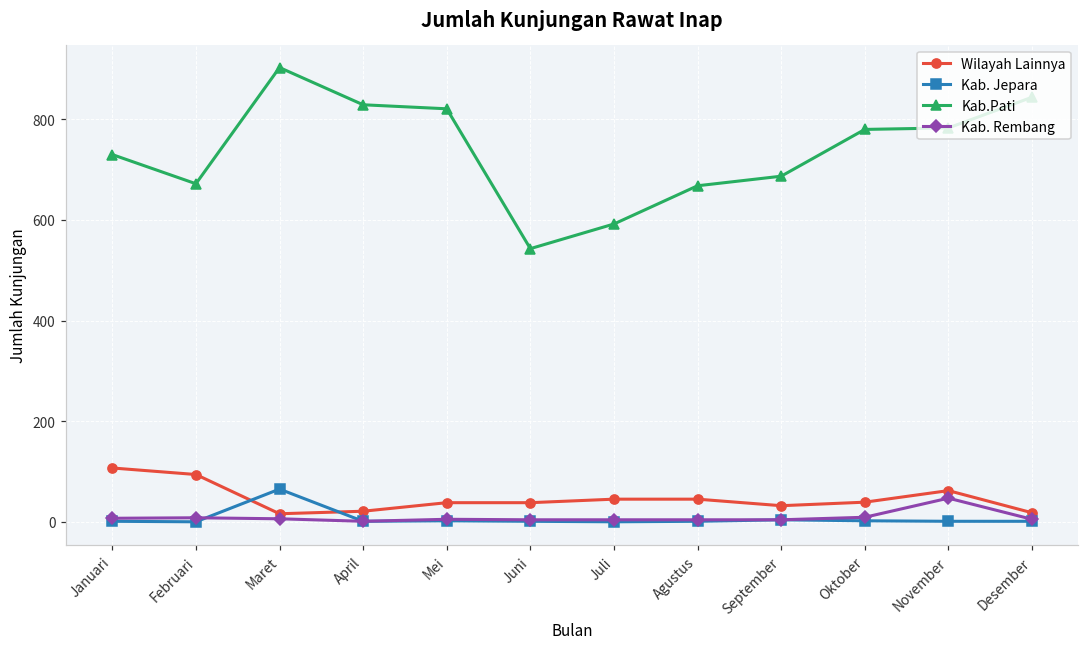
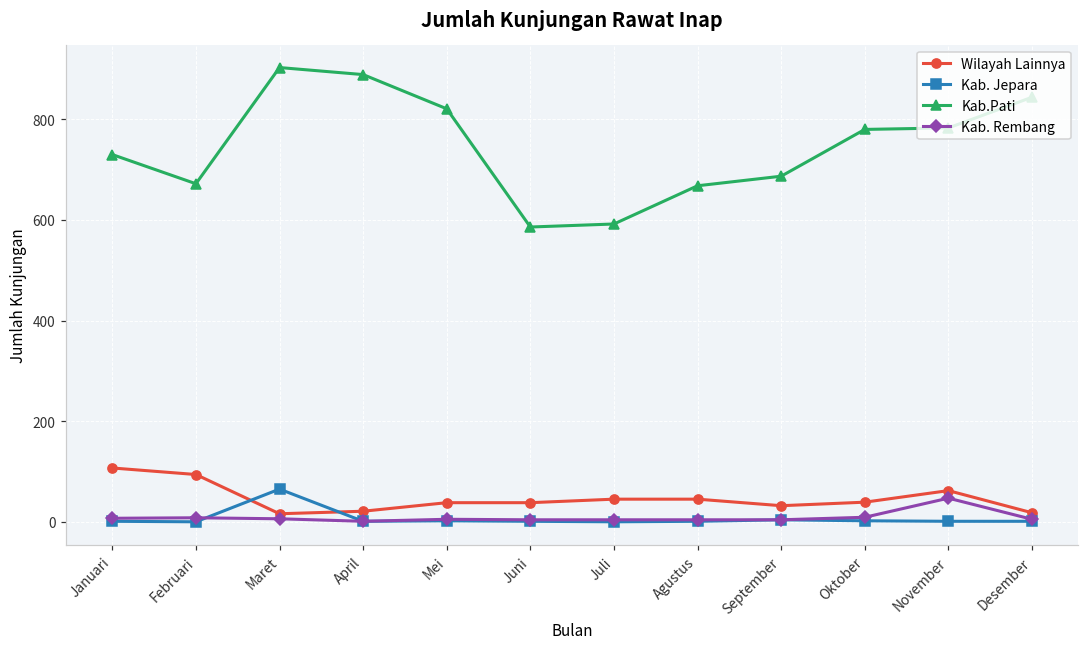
  {
    "Wilayah Lainnya": {
      "Januari": 110,
      "Februari": 90,
      "Maret": 20,
      "April": 20,
      "Mei": 40,
      "Juni": 40,
      "Juli": 50,
      "Agustus": 50,
      "September": 30,
      "Oktober": 40,
      "November": 60,
      "Desember": 20
    },
    "Kab. Jepara": {
      "Januari": 0,
      "Februari": 0,
      "Maret": 70,
      "Oktober": 0,
      "November": 0
    },
    "Kab.Pati": {
      "Januari": 730,
      "Februari": 670,
      "Maret": 900,
-     "April": 830,
+     "April": 890,
      "Mei": 820,
-     "Juni": 540,
+     "Juni": 590,
      "Juli": 590,
      "Agustus": 670,
      "September": 690,
      "Oktober": 780
    },
    "Kab. Rembang": {
      "Januari": 10,
      "Februari": 10,
      "Maret": 10,
      "Oktober": 10,
      "November": 50
    }
  }
